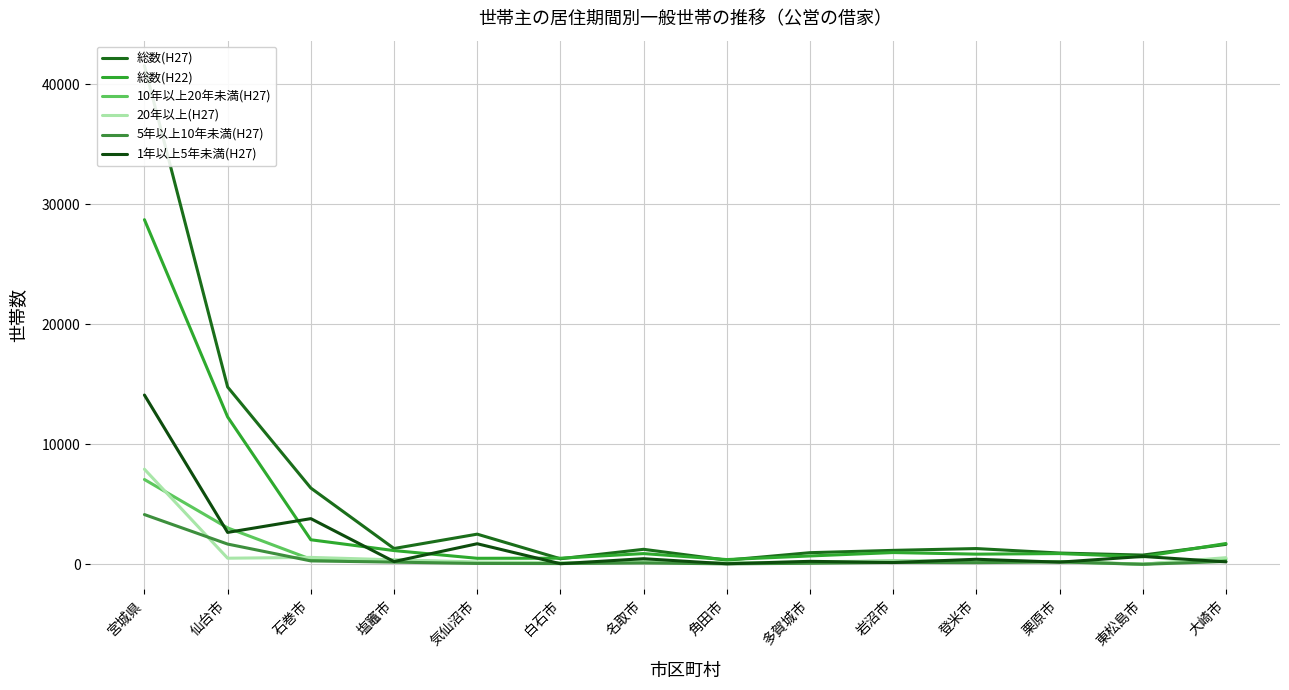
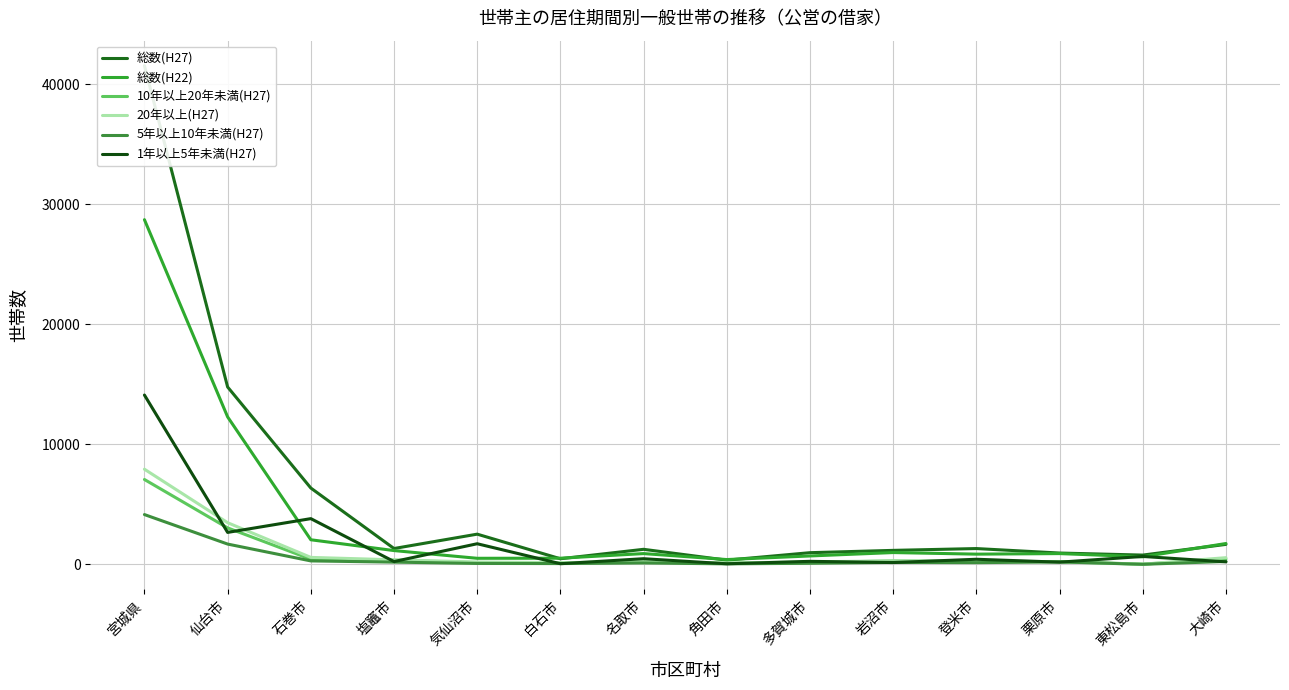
  {
    "10年以上20年未満(H27)": {
      "宮城県": 7100,
      "仙台市": 3000
    },
    "20年以上(H27)": {
      "宮城県": 7900,
-     "仙台市": 500
+     "仙台市": 3500
    }
  }
